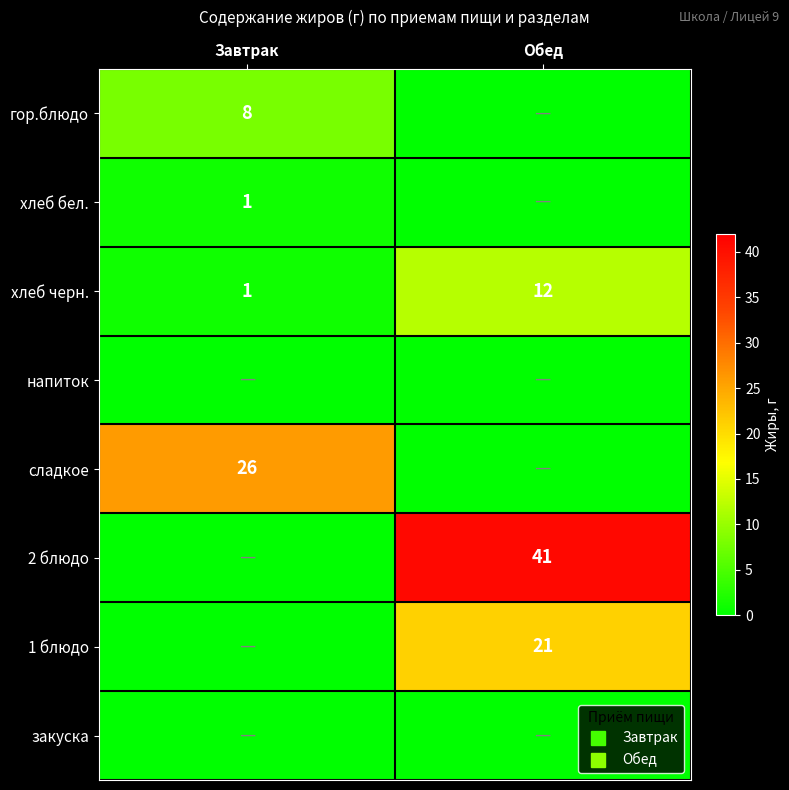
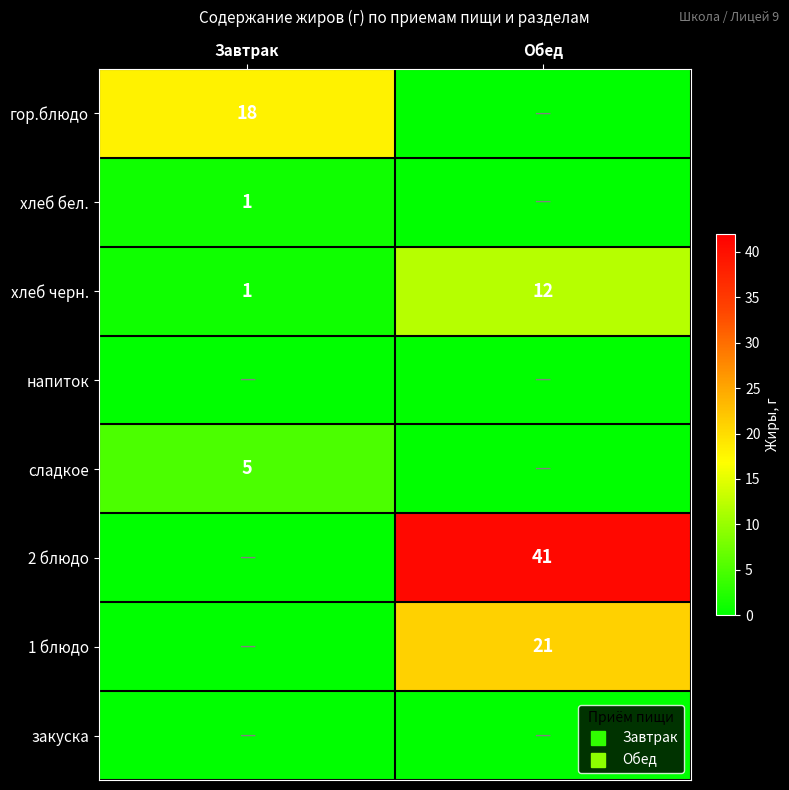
  {
    "гор.блюдо": {
-     "Завтрак": 8
+     "Завтрак": 18
    },
    "хлеб бел.": {
      "Завтрак": 1
    },
    "хлеб черн.": {
      "Завтрак": 1,
      "Обед": 12
    },
    "сладкое": {
-     "Завтрак": 26
+     "Завтрак": 5
    },
    "2 блюдо": {
      "Обед": 41
    },
    "1 блюдо": {
      "Обед": 21
    }
  }
